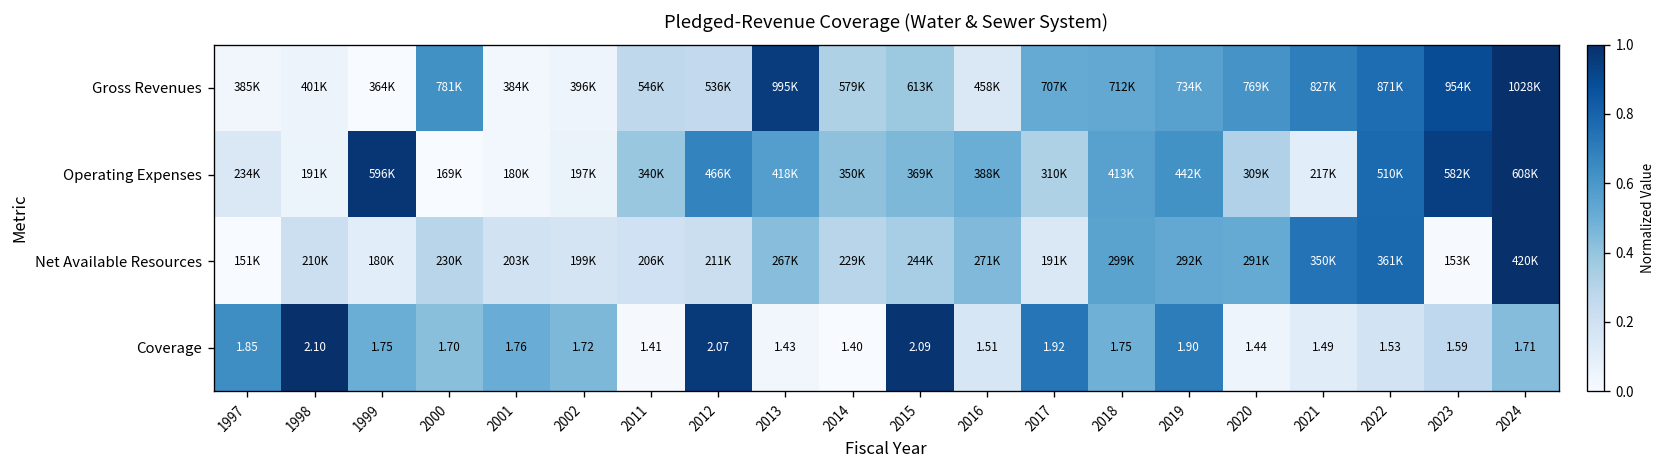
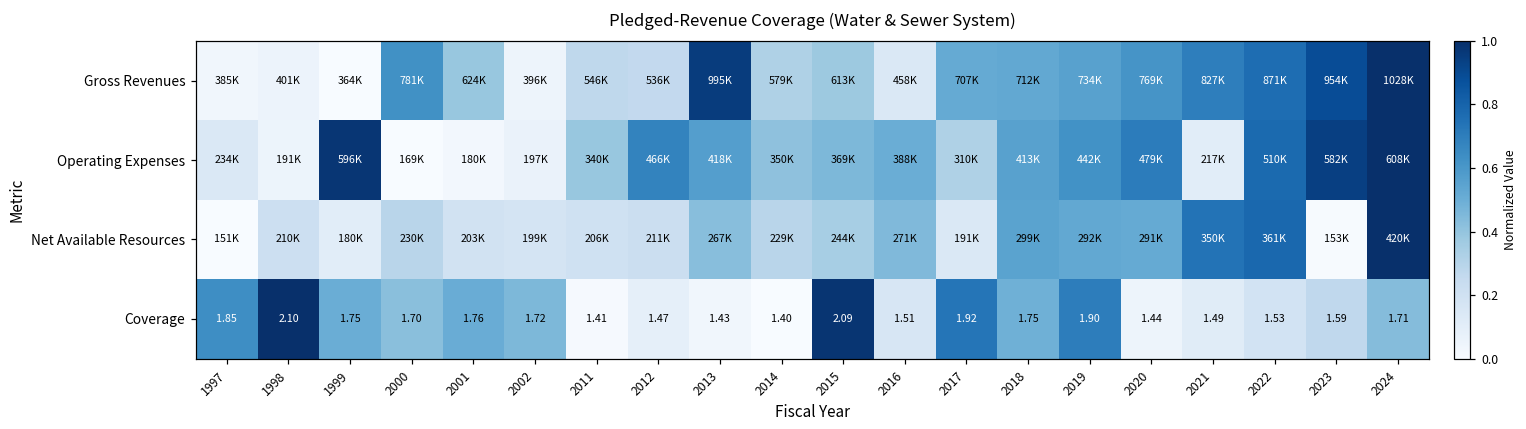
  {
    "Gross Revenues": {
      "1997": "385K",
      "1998": "401K",
      "1999": "364K",
      "2000": "781K",
-     "2001": "384K",
+     "2001": "624K",
      "2002": "396K",
      "2011": "546K",
      "2012": "536K",
      "2013": "995K",
      "2014": "579K",
      "2015": "613K",
      "2016": "458K",
      "2017": "707K",
      "2018": "712K",
      "2019": "734K",
      "2020": "769K",
      "2021": "827K",
      "2022": "871K",
      "2023": "954K",
      "2024": "1028K"
    },
    "Operating Expenses": {
      "1997": "234K",
      "1998": "191K",
      "1999": "596K",
      "2000": "169K",
      "2001": "180K",
      "2002": "197K",
      "2011": "340K",
      "2012": "466K",
      "2013": "418K",
      "2014": "350K",
      "2015": "369K",
      "2016": "388K",
      "2017": "310K",
      "2018": "413K",
      "2019": "442K",
-     "2020": "309K",
+     "2020": "479K",
      "2021": "217K",
      "2022": "510K",
      "2023": "582K",
      "2024": "608K"
    },
    "Net Available Resources": {
      "1997": "151K",
      "1998": "210K",
      "1999": "180K",
      "2000": "230K",
      "2001": "203K",
      "2002": "199K",
      "2011": "206K",
      "2012": "211K",
      "2013": "267K",
      "2014": "229K",
      "2015": "244K",
      "2016": "271K",
      "2017": "191K",
      "2018": "299K",
      "2019": "292K",
      "2020": "291K",
      "2021": "350K",
      "2022": "361K",
      "2023": "153K",
      "2024": "420K"
    },
    "Coverage": {
      "1997": "1.85",
      "1998": "2.10",
      "1999": "1.75",
      "2000": "1.70",
      "2001": "1.76",
      "2002": "1.72",
      "2011": "1.41",
-     "2012": "2.07",
+     "2012": "1.47",
      "2013": "1.43",
      "2014": "1.40",
      "2015": "2.09",
      "2016": "1.51",
      "2017": "1.92",
      "2018": "1.75",
      "2019": "1.90",
      "2020": "1.44",
      "2021": "1.49",
      "2022": "1.53",
      "2023": "1.59",
      "2024": "1.71"
    }
  }
